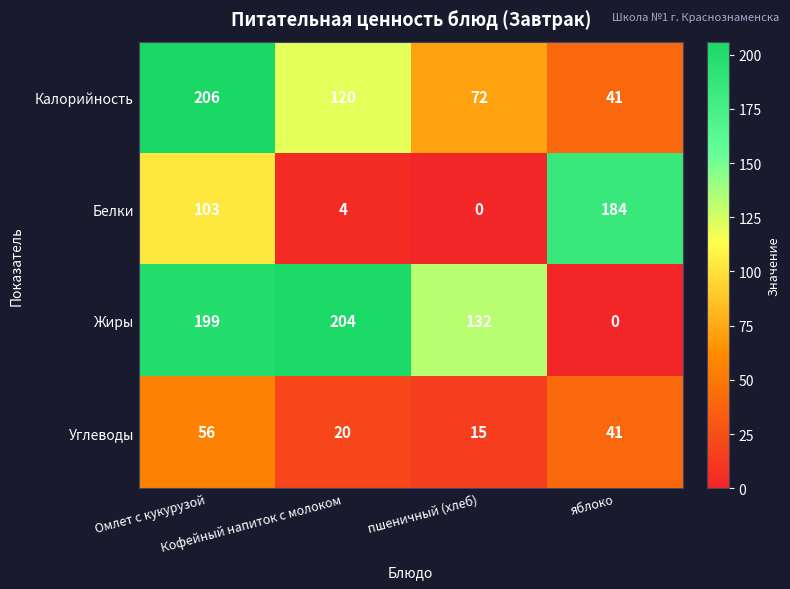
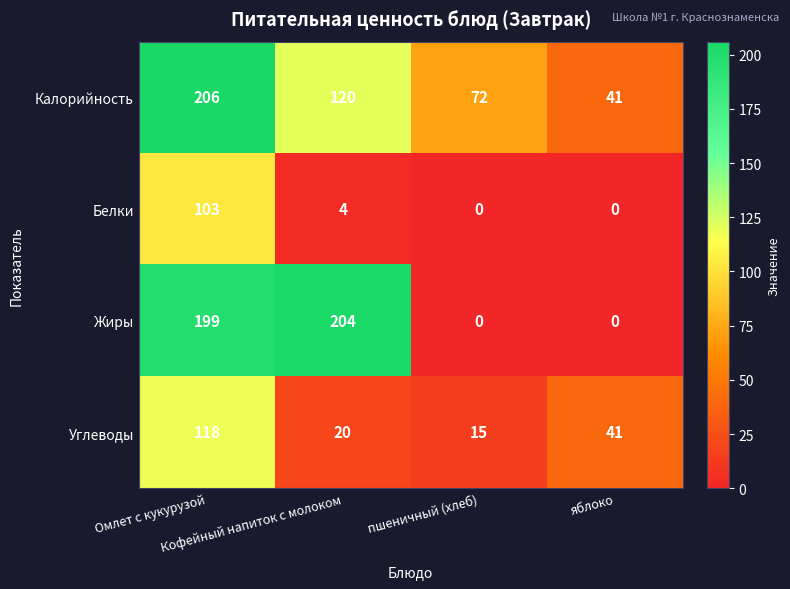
  {
    "Калорийность": {
      "Омлет с кукурузой": 206,
      "Кофейный напиток с молоком": 120,
      "пшеничный (хлеб)": 72,
      "яблоко": 41
    },
    "Белки": {
      "Омлет с кукурузой": 103,
      "Кофейный напиток с молоком": 4,
      "пшеничный (хлеб)": 0,
-     "яблоко": 184
+     "яблоко": 0
    },
    "Жиры": {
      "Омлет с кукурузой": 199,
      "Кофейный напиток с молоком": 204,
-     "пшеничный (хлеб)": 132,
+     "пшеничный (хлеб)": 0,
      "яблоко": 0
    },
    "Углеводы": {
-     "Омлет с кукурузой": 56,
+     "Омлет с кукурузой": 118,
      "Кофейный напиток с молоком": 20,
      "пшеничный (хлеб)": 15,
      "яблоко": 41
    }
  }
